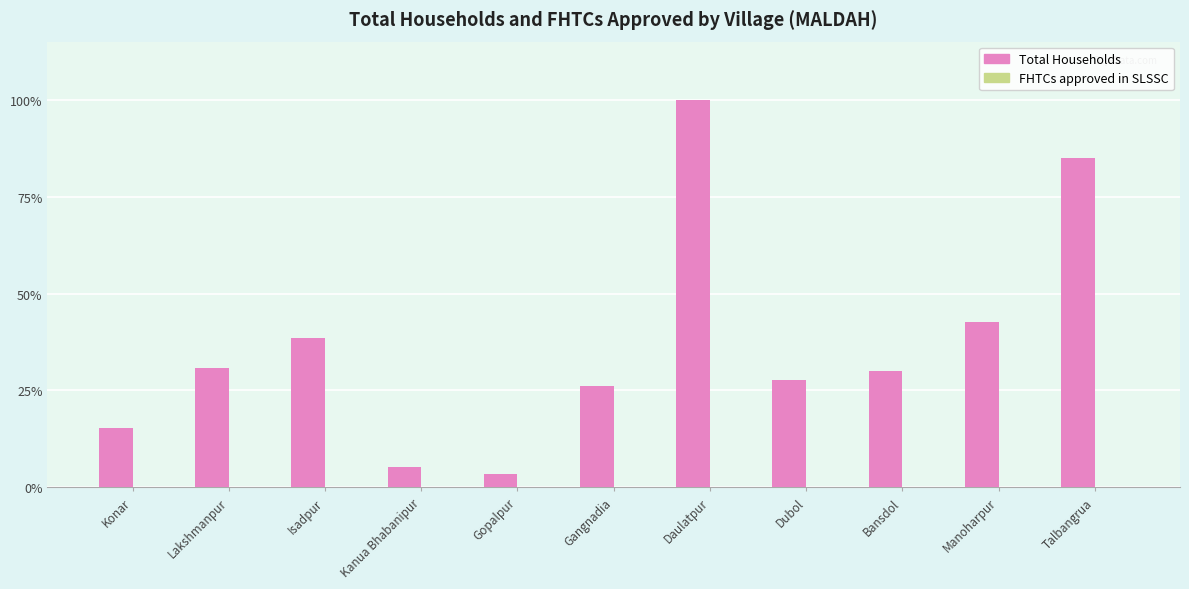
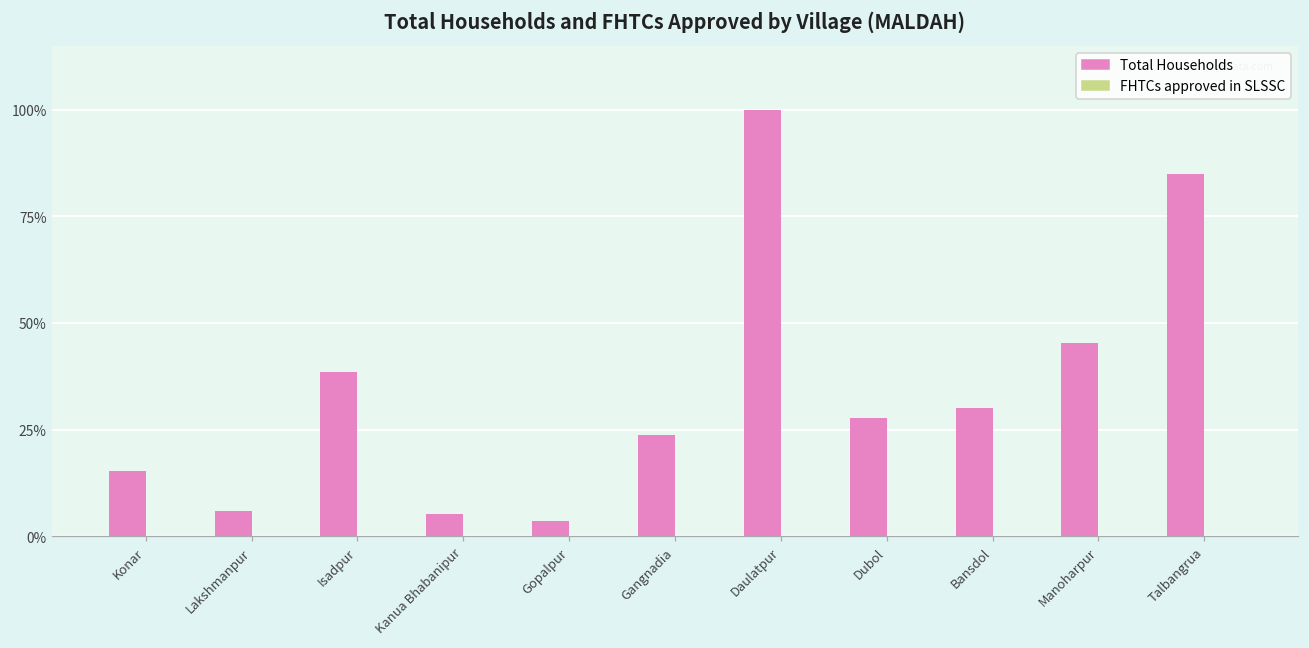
  {
    "Total Households": {
      "Konar": "15%",
-     "Lakshmanpur": "31%",
+     "Lakshmanpur": "6%",
      "Isadpur": "39%",
      "Kanua Bhabanipur": "5%",
      "Gopalpur": "3%",
-     "Gangnadia": "26%",
+     "Gangnadia": "24%",
      "Daulatpur": "100%",
      "Dubol": "28%",
      "Bansdol": "30%",
-     "Manoharpur": "43%",
+     "Manoharpur": "45%",
      "Talbangrua": "85%"
    },
    "FHTCs approved in SLSSC": {
      "Konar": "0%",
      "Lakshmanpur": "0%",
      "Isadpur": "0%",
      "Kanua Bhabanipur": "0%",
      "Gopalpur": "0%",
      "Gangnadia": "0%",
      "Daulatpur": "0%",
      "Dubol": "0%",
      "Bansdol": "0%",
      "Manoharpur": "0%",
      "Talbangrua": "0%"
    }
  }
